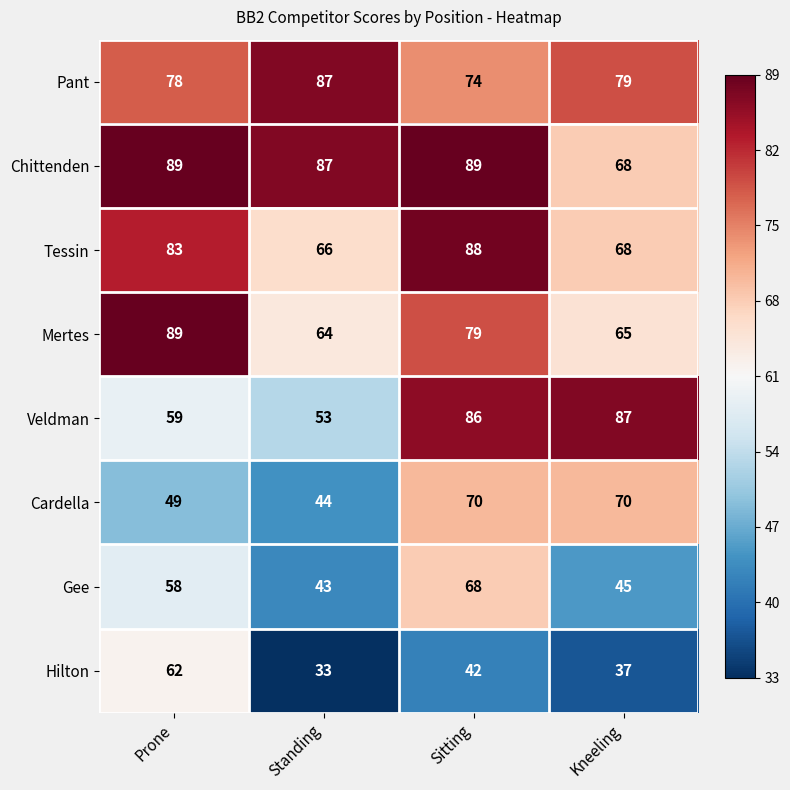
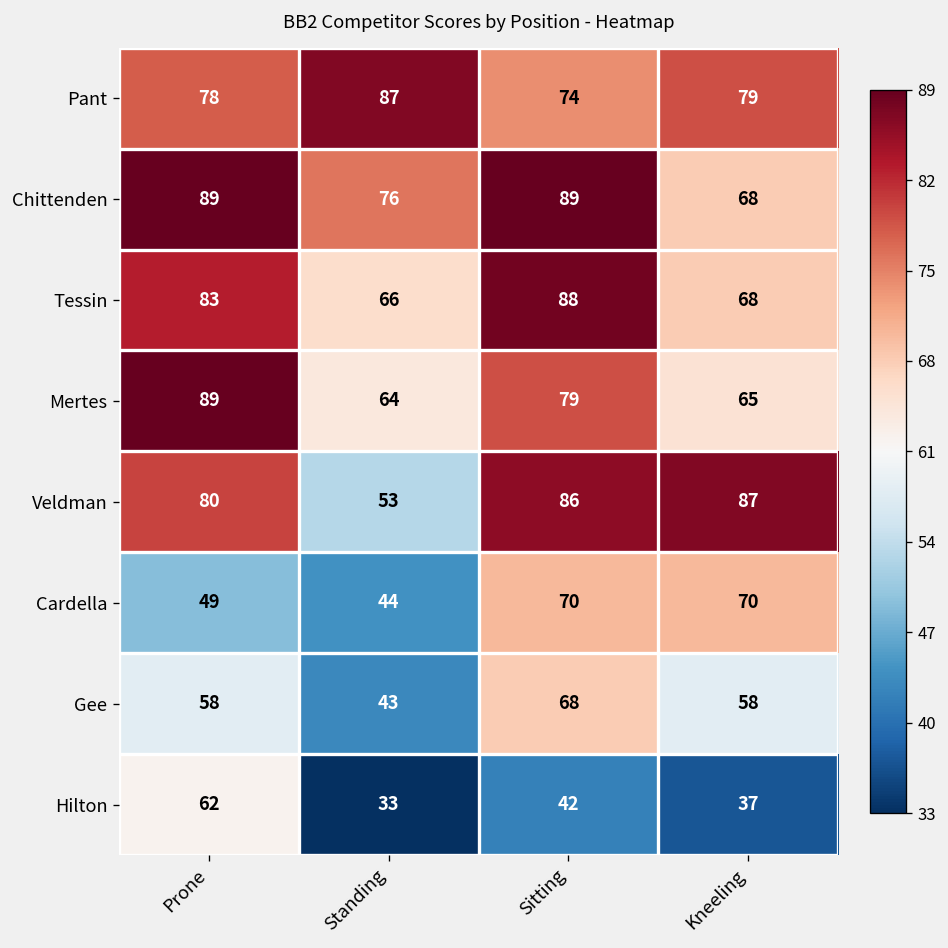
  {
    "Pant": {
      "Prone": 78,
      "Standing": 87,
      "Sitting": 74,
      "Kneeling": 79
    },
    "Chittenden": {
      "Prone": 89,
-     "Standing": 87,
+     "Standing": 76,
      "Sitting": 89,
      "Kneeling": 68
    },
    "Tessin": {
      "Prone": 83,
      "Standing": 66,
      "Sitting": 88,
      "Kneeling": 68
    },
    "Mertes": {
      "Prone": 89,
      "Standing": 64,
      "Sitting": 79,
      "Kneeling": 65
    },
    "Veldman": {
-     "Prone": 59,
+     "Prone": 80,
      "Standing": 53,
      "Sitting": 86,
      "Kneeling": 87
    },
    "Cardella": {
      "Prone": 49,
      "Standing": 44,
      "Sitting": 70,
      "Kneeling": 70
    },
    "Gee": {
      "Prone": 58,
      "Standing": 43,
      "Sitting": 68,
-     "Kneeling": 45
+     "Kneeling": 58
    },
    "Hilton": {
      "Prone": 62,
      "Standing": 33,
      "Sitting": 42,
      "Kneeling": 37
    }
  }
